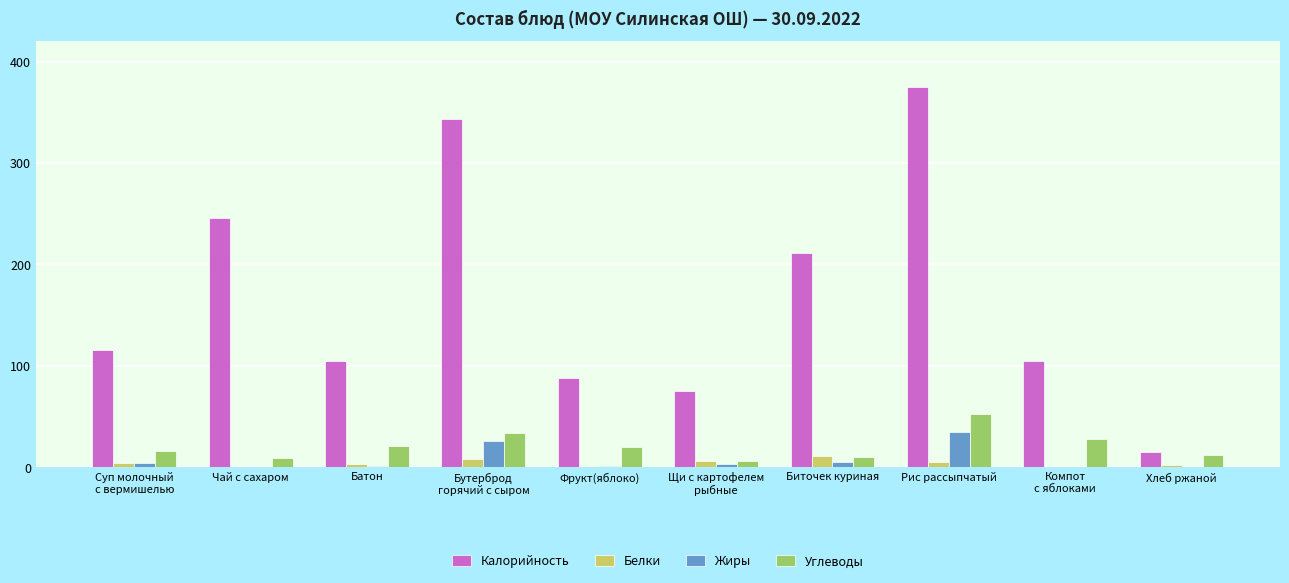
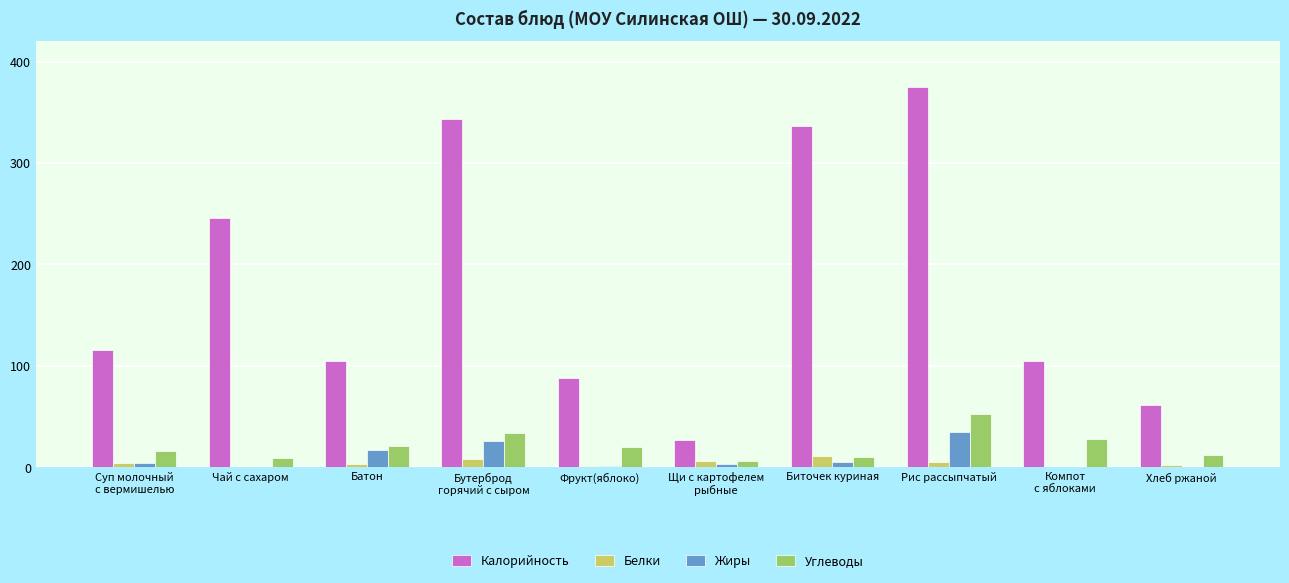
  {
    "Калорийность": {
      "Суп молочный с вермишелью": 116,
      "Чай с сахаром": 246,
      "Батон": 105,
      "Бутерброд горячий с сыром": 343,
      "Фрукт(яблоко)": 88,
-     "Щи с картофелем рыбные": 75,
-     "Биточек куриная": 211,
+     "Щи с картофелем рыбные": 27,
+     "Биточек куриная": 336,
      "Рис рассыпчатый": 375,
      "Компот с яблоками": 105,
-     "Хлеб ржаной": 15
+     "Хлеб ржаной": 61
    },
    "Жиры": {
      "Суп молочный с вермишелью": 4,
      "Чай с сахаром": 0,
-     "Батон": 1,
+     "Батон": 17,
      "Бутерброд горячий с сыром": 26,
      "Щи с картофелем рыбные": 3,
      "Биточек куриная": 5,
      "Рис рассыпчатый": 35,
      "Хлеб ржаной": 0
    }
  }
